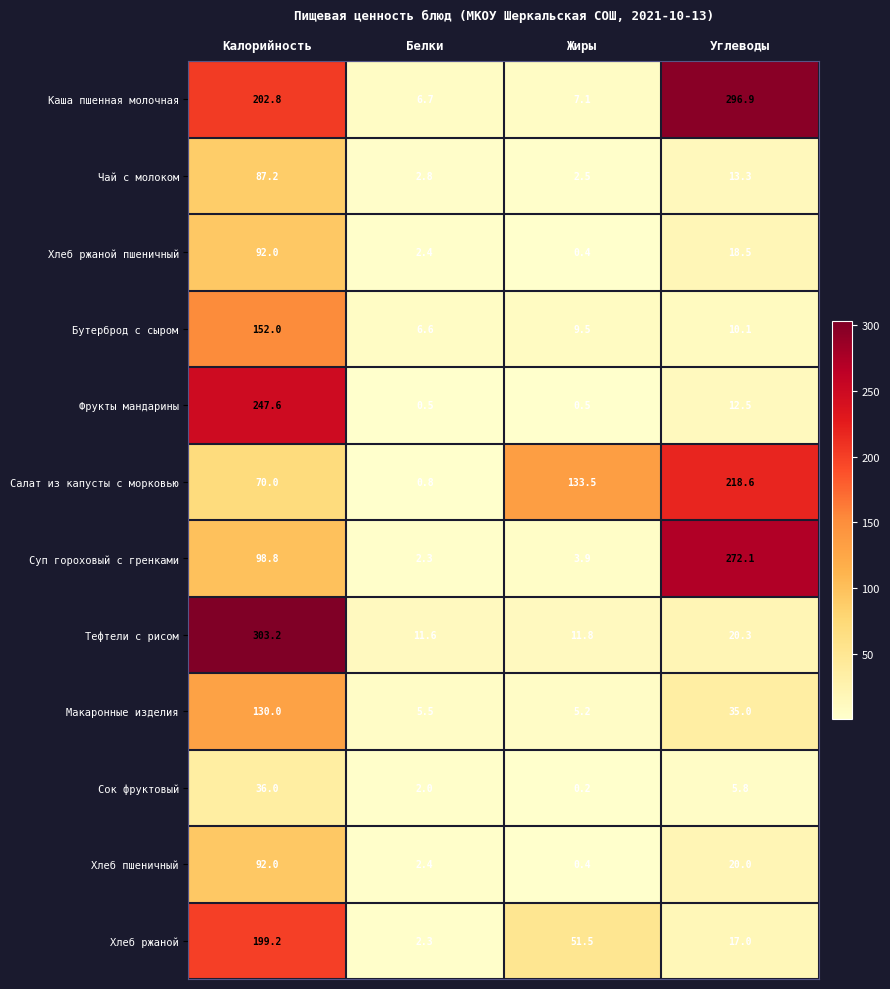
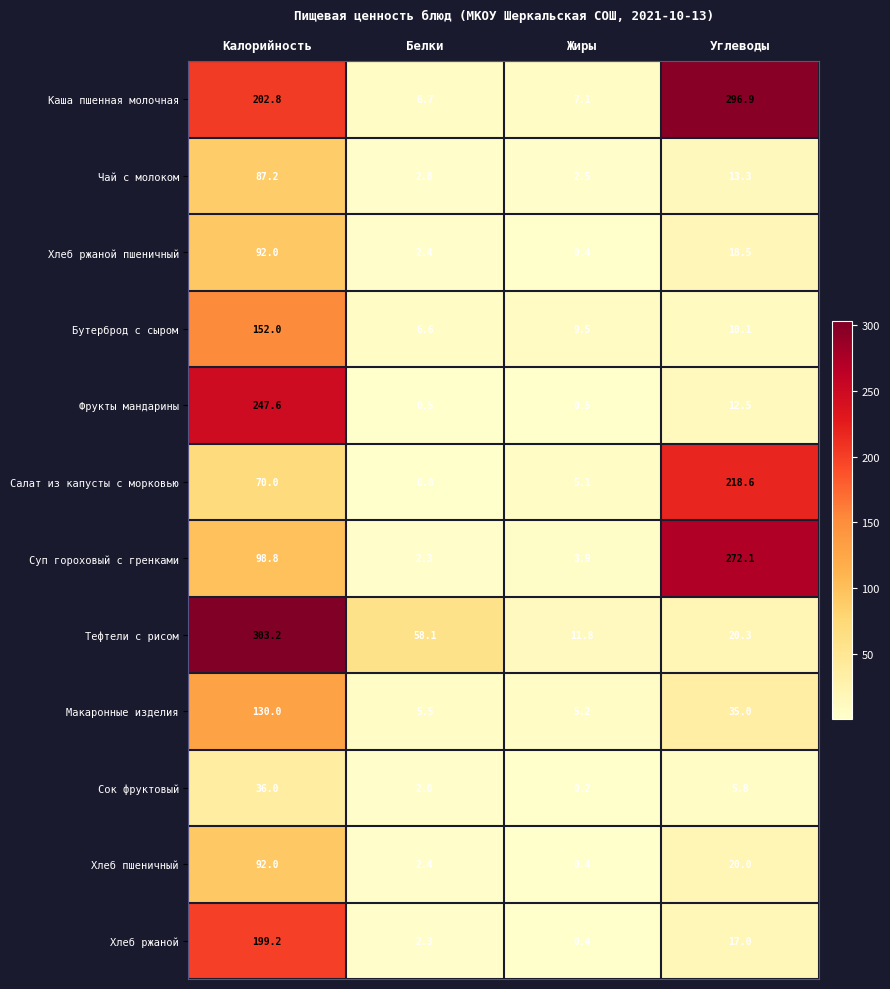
  {
    "Каша пшенная молочная": {
      "Калорийность": 202.8,
      "Белки": 6.7,
      "Жиры": 7.1,
      "Углеводы": 296.9
    },
    "Чай с молоком": {
      "Калорийность": 87.2,
      "Белки": 2.8,
      "Жиры": 2.5,
      "Углеводы": 13.3
    },
    "Хлеб ржаной пшеничный": {
      "Калорийность": 92.0,
      "Белки": 2.4,
      "Жиры": 0.4,
      "Углеводы": 18.5
    },
    "Бутерброд с сыром": {
      "Калорийность": 152.0,
      "Белки": 6.6,
      "Жиры": 9.5,
      "Углеводы": 10.1
    },
    "Фрукты мандарины": {
      "Калорийность": 247.6,
      "Белки": 0.5,
      "Жиры": 0.5,
      "Углеводы": 12.5
    },
    "Салат из капусты с морковью": {
      "Калорийность": 70.0,
      "Белки": 0.8,
-     "Жиры": 133.5,
+     "Жиры": 5.1,
      "Углеводы": 218.6
    },
    "Суп гороховый с гренками": {
      "Калорийность": 98.8,
      "Белки": 2.3,
      "Жиры": 3.9,
      "Углеводы": 272.1
    },
    "Тефтели с рисом": {
      "Калорийность": 303.2,
-     "Белки": 11.6,
+     "Белки": 58.1,
      "Жиры": 11.8,
      "Углеводы": 20.3
    },
    "Макаронные изделия": {
      "Калорийность": 130.0,
      "Белки": 5.5,
      "Жиры": 5.2,
      "Углеводы": 35.0
    },
    "Сок фруктовый": {
      "Калорийность": 36.0,
      "Белки": 2.0,
      "Жиры": 0.2,
      "Углеводы": 5.8
    },
    "Хлеб пшеничный": {
      "Калорийность": 92.0,
      "Белки": 2.4,
      "Жиры": 0.4,
      "Углеводы": 20.0
    },
    "Хлеб ржаной": {
      "Калорийность": 199.2,
      "Белки": 2.3,
-     "Жиры": 51.5,
+     "Жиры": 0.4,
      "Углеводы": 17.0
    }
  }
